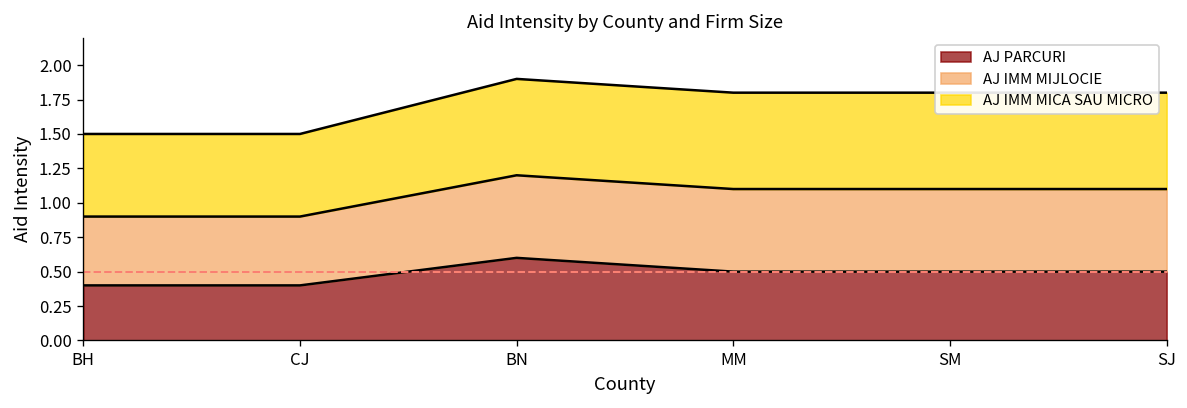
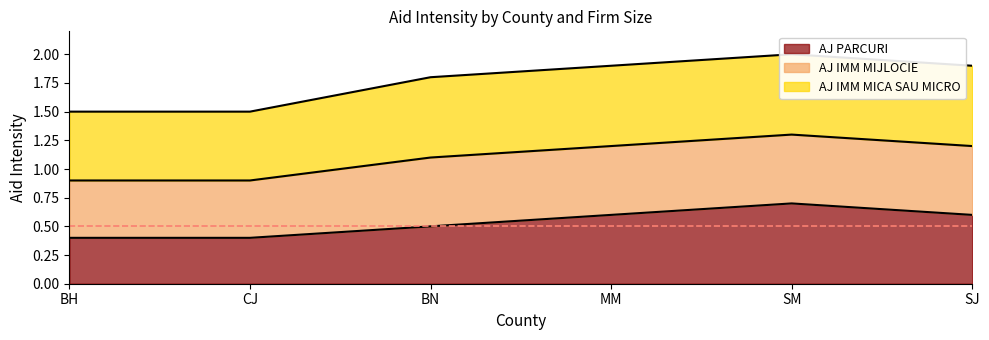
  {
    "AJ PARCURI": {
      "BH": 0.4,
      "CJ": 0.4,
-     "BN": 0.6,
-     "MM": 0.5,
-     "SM": 0.5,
-     "SJ": 0.5
+     "BN": 0.5,
+     "MM": 0.6,
+     "SM": 0.7,
+     "SJ": 0.6
    },
    "AJ IMM MIJLOCIE": {
      "BH": 0.5,
      "CJ": 0.5,
      "BN": 0.6,
      "MM": 0.6,
      "SM": 0.6,
      "SJ": 0.6
    },
    "AJ IMM MICA SAU MICRO": {
      "BH": 0.6,
      "CJ": 0.6,
      "BN": 0.7,
      "MM": 0.7,
      "SJ": 0.7
    }
  }
